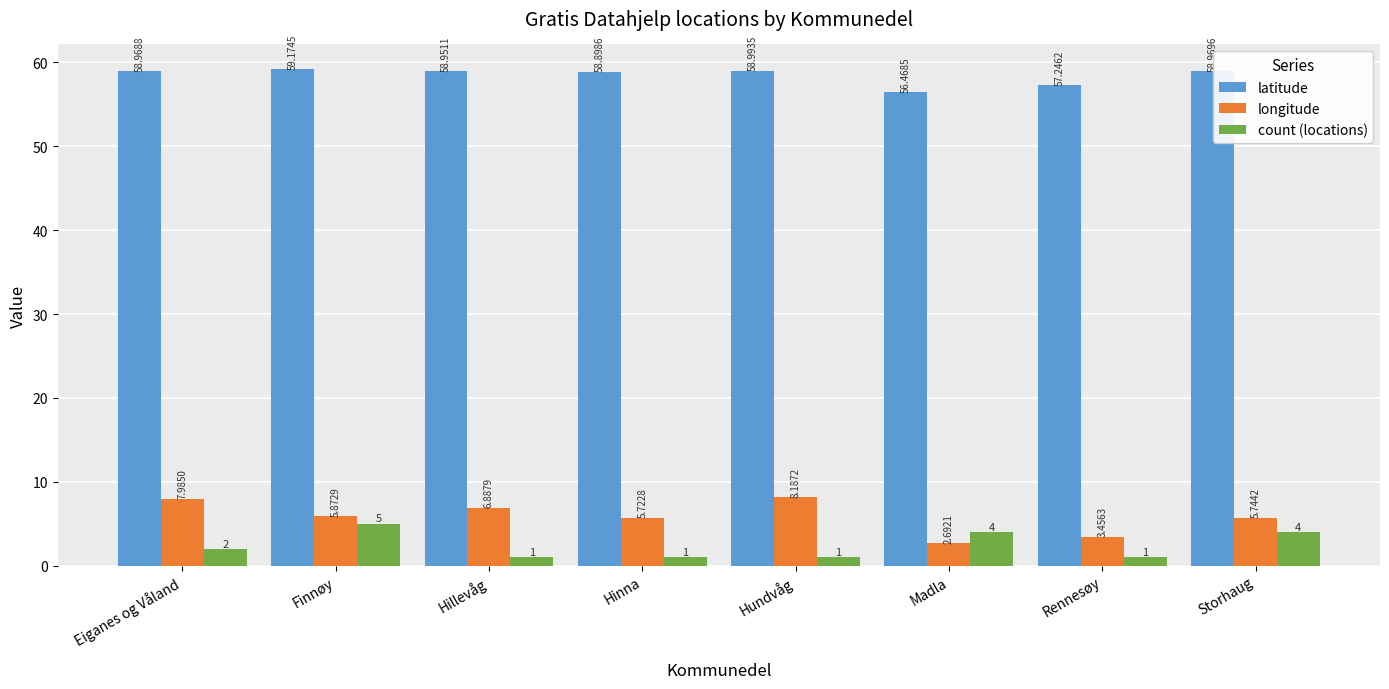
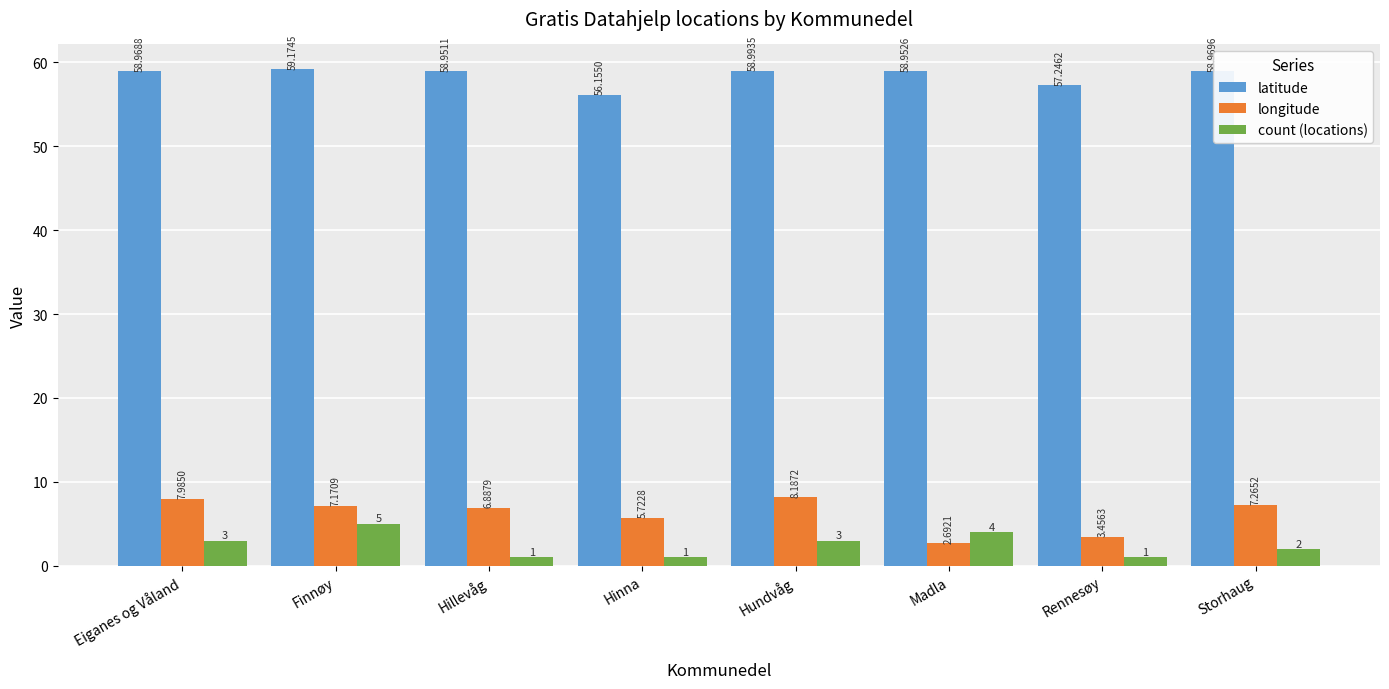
  {
    "latitude": {
      "Eiganes og Våland": 58.9688,
      "Finnøy": 59.1745,
      "Hillevåg": 58.9511,
-     "Hinna": 58.8986,
+     "Hinna": 56.1550,
      "Hundvåg": 58.9935,
-     "Madla": 56.4685,
+     "Madla": 58.9526,
      "Rennesøy": 57.2462
    },
    "longitude": {
      "Eiganes og Våland": 7.9850,
-     "Finnøy": 5.8729,
+     "Finnøy": 7.1709,
      "Hillevåg": 6.8879,
      "Hinna": 5.7228,
      "Hundvåg": 8.1872,
      "Madla": 2.6921,
      "Rennesøy": 3.4563,
-     "Storhaug": 5.7442
+     "Storhaug": 7.2652
    },
    "count (locations)": {
-     "Eiganes og Våland": 2,
+     "Eiganes og Våland": 3,
      "Finnøy": 5,
      "Hillevåg": 1,
      "Hinna": 1,
-     "Hundvåg": 1,
+     "Hundvåg": 3,
      "Madla": 4,
      "Rennesøy": 1,
-     "Storhaug": 4
+     "Storhaug": 2
    }
  }
